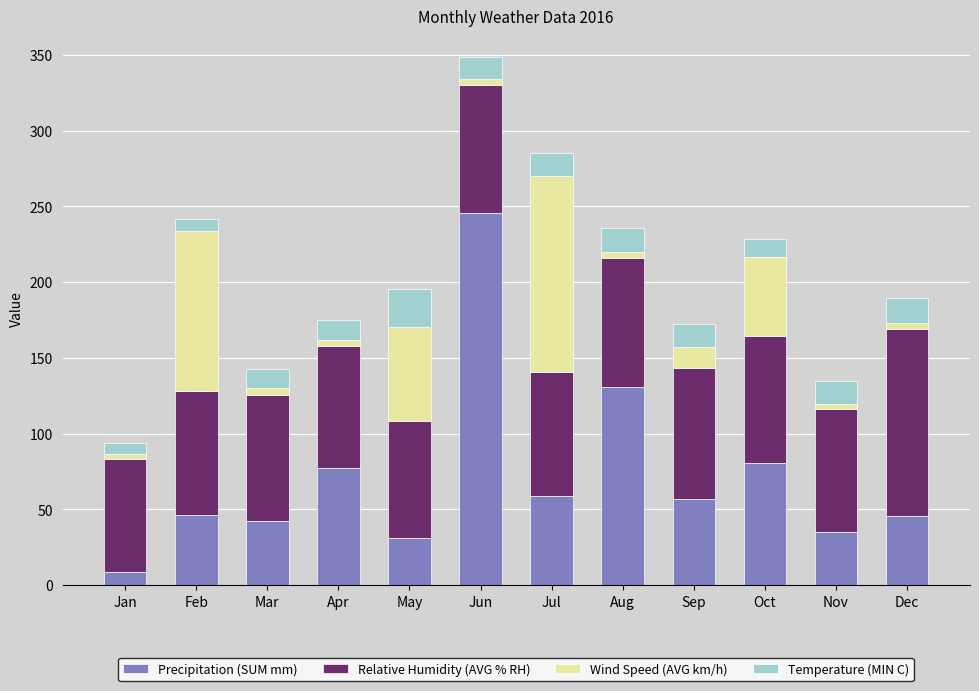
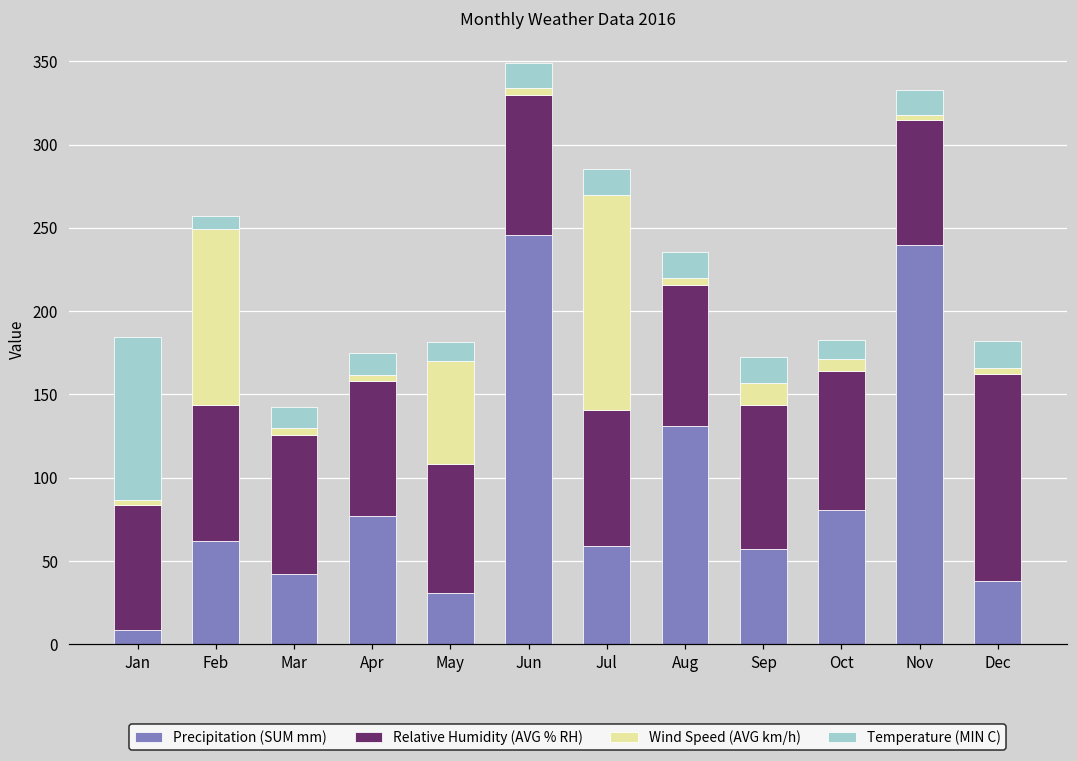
  {
    "Precipitation (SUM mm)": {
      "Jan": 8,
-     "Feb": 46,
+     "Feb": 62,
      "Mar": 42,
      "Apr": 77,
      "May": 31,
      "Jun": 246,
      "Jul": 59,
      "Aug": 131,
      "Sep": 57,
      "Oct": 81,
-     "Nov": 35,
-     "Dec": 45
+     "Nov": 240,
+     "Dec": 38
    },
    "Relative Humidity (AVG % RH)": {
      "Jan": 75,
      "Feb": 82,
      "Mar": 83,
      "Apr": 81,
      "May": 78,
      "Jun": 84,
      "Jul": 82,
      "Aug": 85,
      "Sep": 87,
      "Oct": 84,
-     "Nov": 82,
+     "Nov": 75,
      "Dec": 124
    },
    "Wind Speed (AVG km/h)": {
      "Jan": 3,
      "Feb": 105,
      "Mar": 4,
      "Apr": 4,
      "May": 62,
      "Jun": 4,
      "Jul": 129,
      "Aug": 4,
      "Sep": 13,
-     "Oct": 53,
+     "Oct": 7,
      "Nov": 3,
      "Dec": 3
    },
    "Temperature (MIN C)": {
-     "Jan": 8,
+     "Jan": 98,
      "Feb": 8,
      "Mar": 13,
      "Apr": 13,
-     "May": 25,
+     "May": 11,
      "Jun": 15,
      "Jul": 16,
      "Aug": 16,
      "Sep": 15,
      "Oct": 11,
      "Nov": 15,
      "Dec": 17
    }
  }
